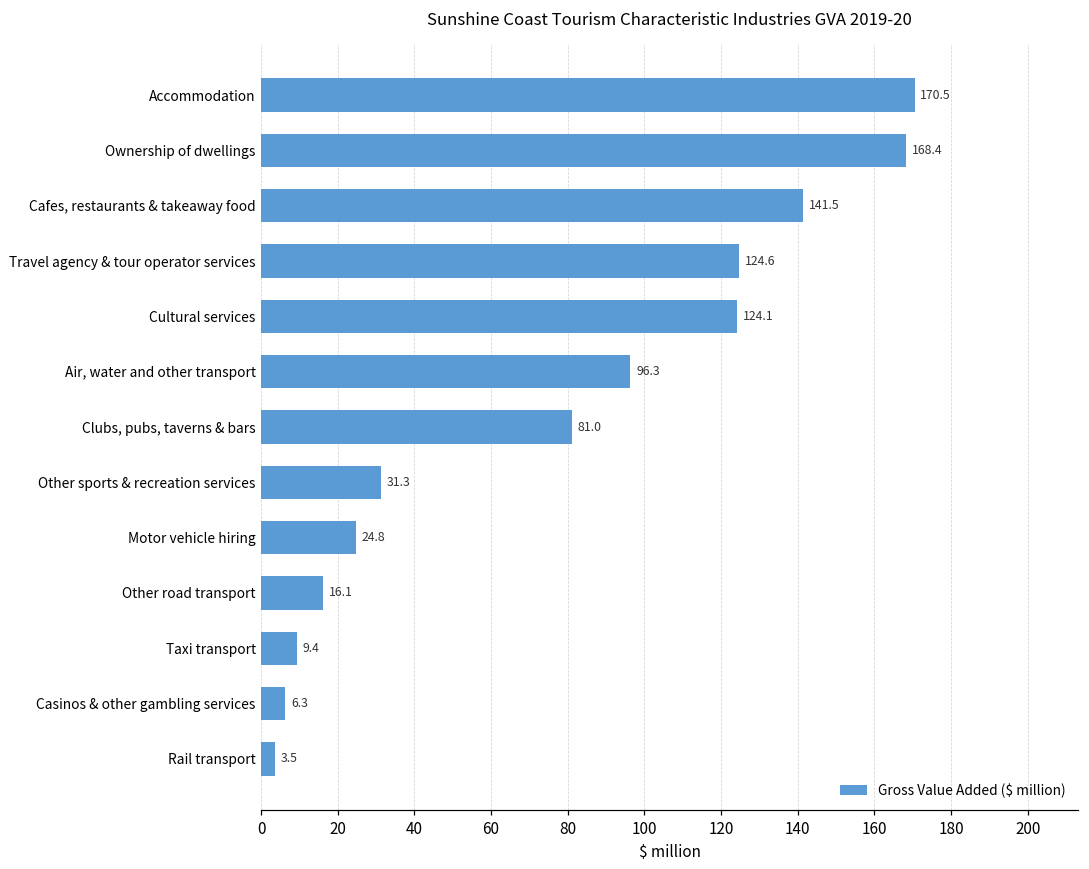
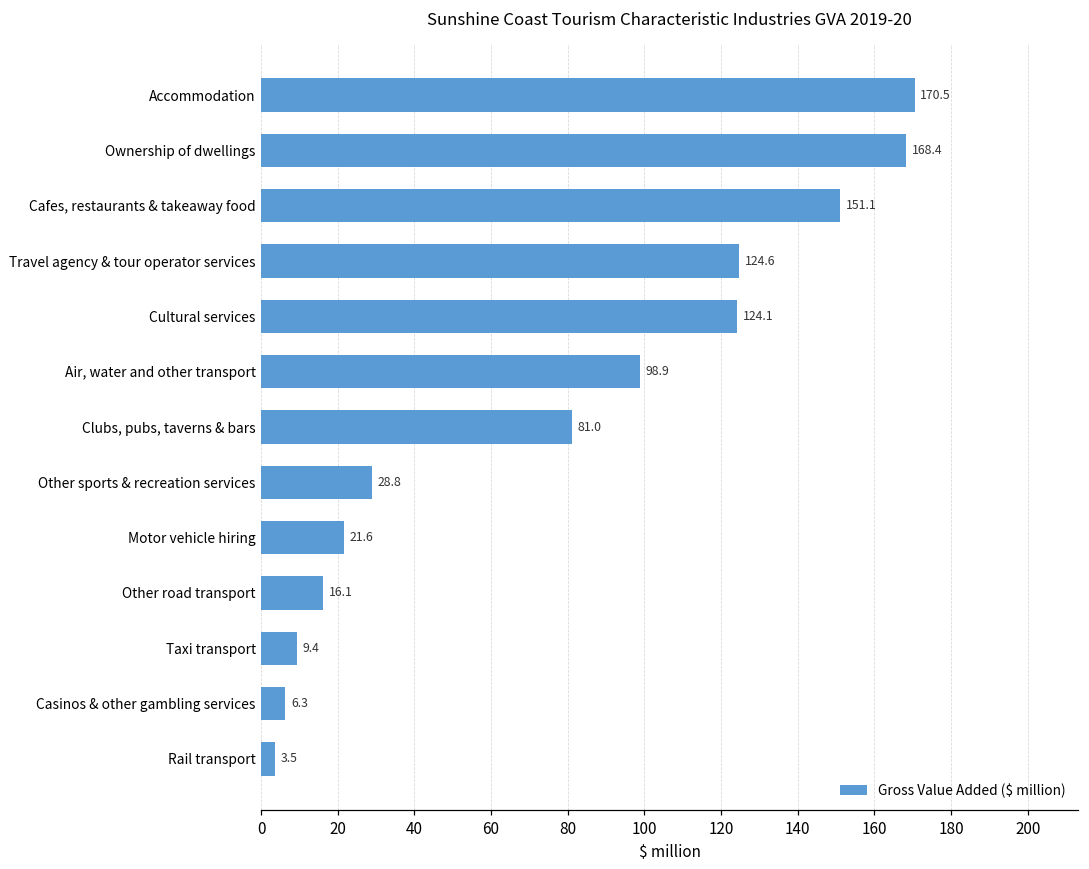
  {
    "Accommodation": 170.5,
    "Ownership of dwellings": 168.4,
-   "Cafes, restaurants & takeaway food": 141.5,
+   "Cafes, restaurants & takeaway food": 151.1,
    "Travel agency & tour operator services": 124.6,
    "Cultural services": 124.1,
-   "Air, water and other transport": 96.3,
+   "Air, water and other transport": 98.9,
    "Clubs, pubs, taverns & bars": 81.0,
-   "Other sports & recreation services": 31.3,
-   "Motor vehicle hiring": 24.8,
+   "Other sports & recreation services": 28.8,
+   "Motor vehicle hiring": 21.6,
    "Other road transport": 16.1,
    "Taxi transport": 9.4,
    "Casinos & other gambling services": 6.3,
    "Rail transport": 3.5
  }
